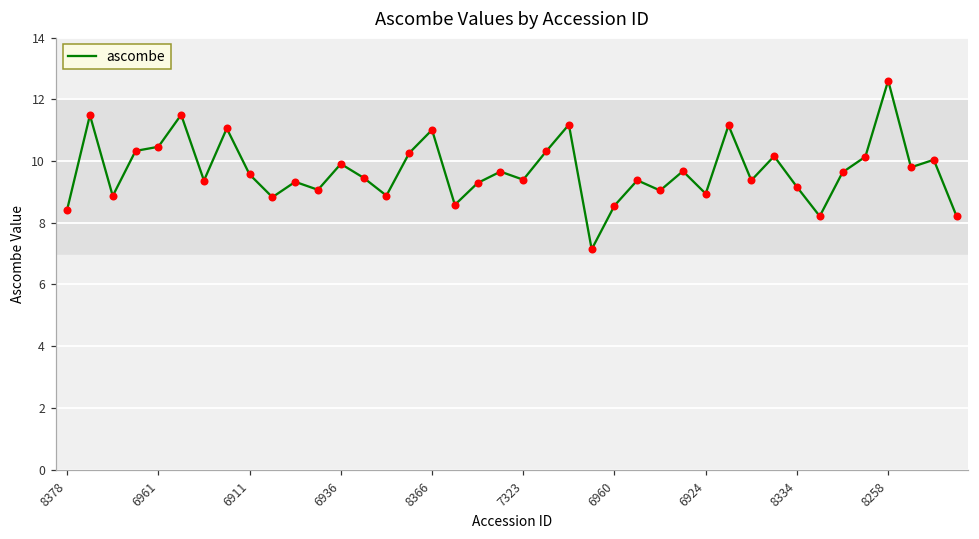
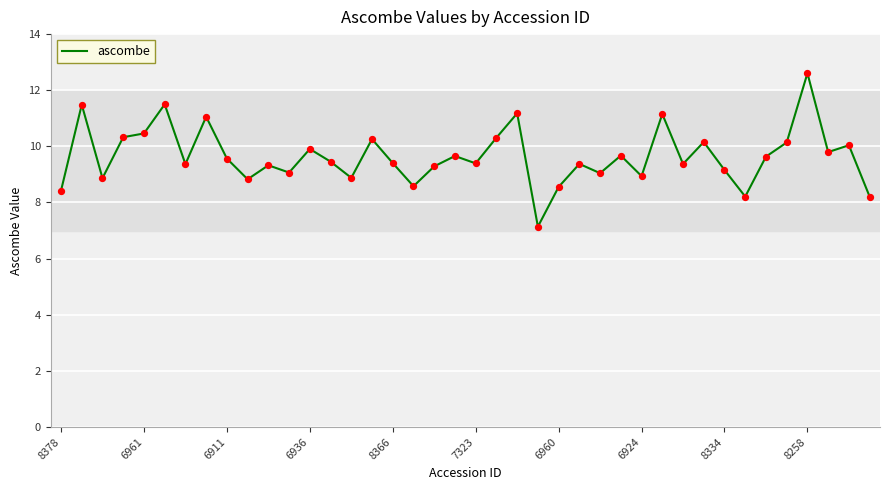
  {
    "8378": 8.4,
    "6961": 10.5,
    "6911": 9.6,
    "6936": 9.9,
-   "8366": 11.0,
+   "8366": 9.4,
    "7323": 9.4,
    "6960": 8.6,
    "6924": 8.9,
    "8334": 9.2,
    "8258": 12.6
  }
